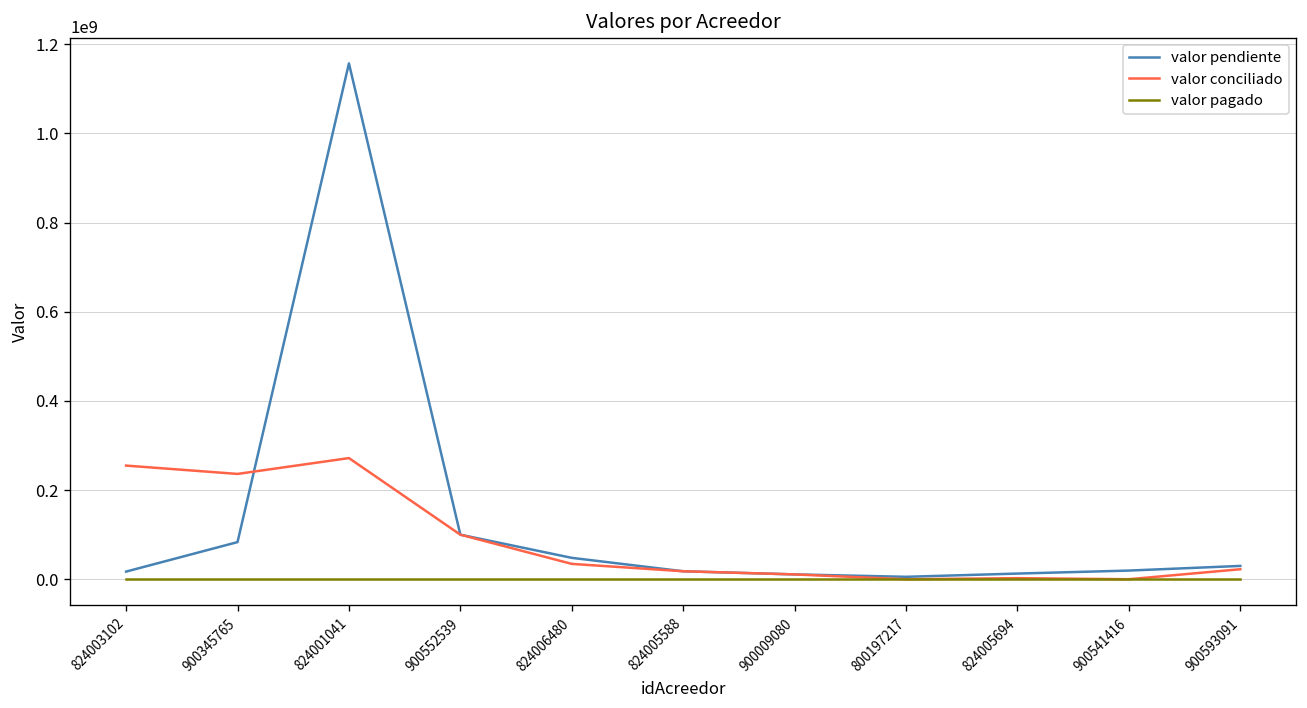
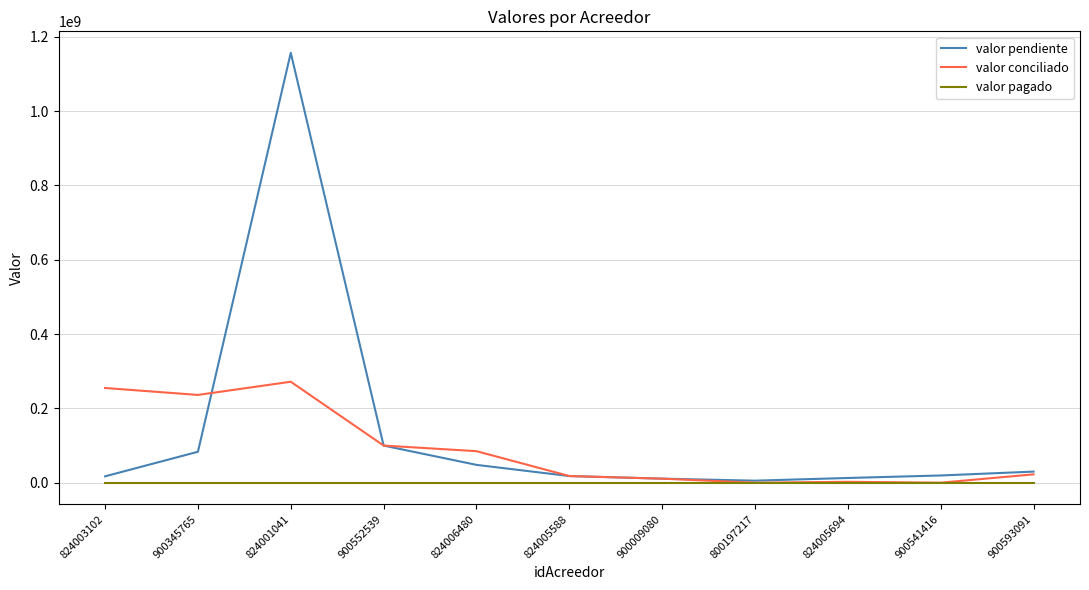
  {
    "valor pendiente": {
      "824003102": 20000000,
      "900345765": 80000000,
      "824001041": 1160000000,
      "824006480": 50000000,
      "824005694": 10000000,
      "900541416": 20000000,
      "900593091": 30000000
    },
    "valor conciliado": {
      "824003102": 250000000,
      "900345765": 240000000,
      "824001041": 270000000,
-     "824006480": 30000000,
+     "824006480": 80000000,
      "900593091": 20000000
    },
    "valor pagado": {
      "824003102": 0,
      "900345765": 0,
      "824001041": 0,
      "900552539": 0,
      "824006480": 0,
      "824005588": 0,
      "900009080": 0,
      "900593091": 0
    }
  }
